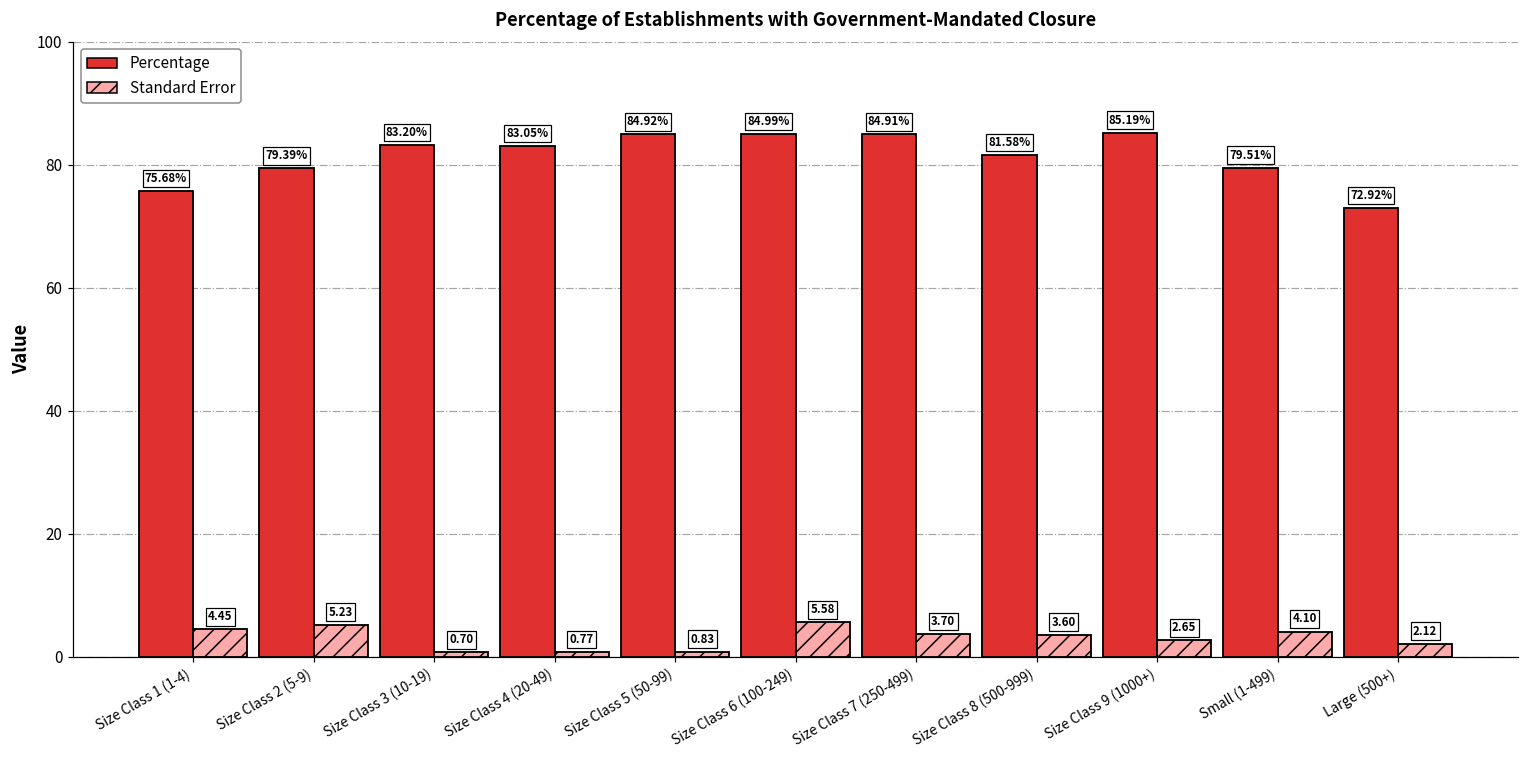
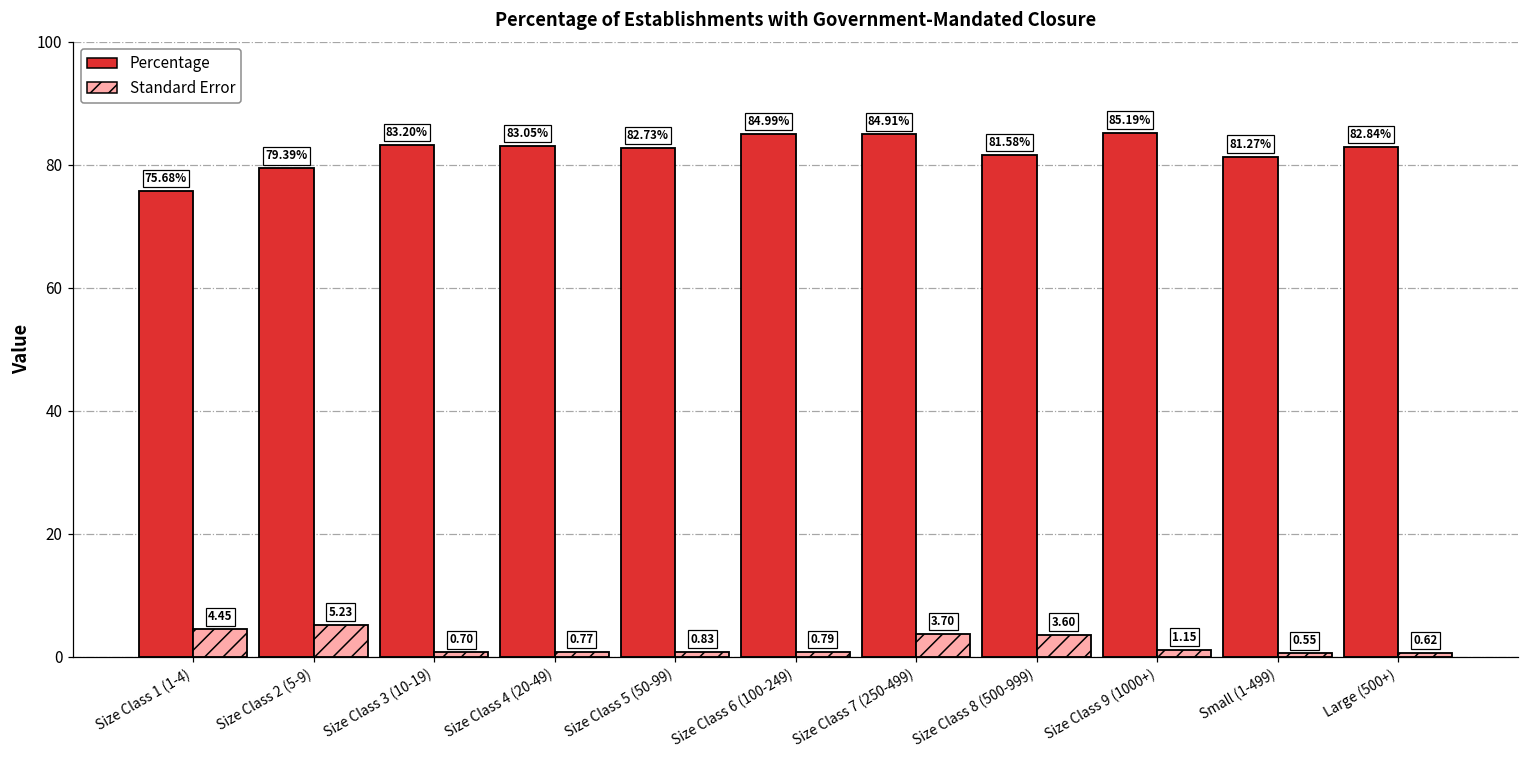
  {
    "Percentage": {
-     "Size Class 5 (50-99)": "84.92%",
-     "Small (1-499)": "79.51%",
-     "Large (500+)": "72.92%"
+     "Size Class 5 (50-99)": "82.73%",
+     "Small (1-499)": "81.27%",
+     "Large (500+)": "82.84%"
    },
    "Standard Error": {
-     "Size Class 6 (100-249)": "5.58",
-     "Size Class 9 (1000+)": "2.65",
-     "Small (1-499)": "4.10",
-     "Large (500+)": "2.12"
+     "Size Class 6 (100-249)": "0.79",
+     "Size Class 9 (1000+)": "1.15",
+     "Small (1-499)": "0.55",
+     "Large (500+)": "0.62"
    }
  }
